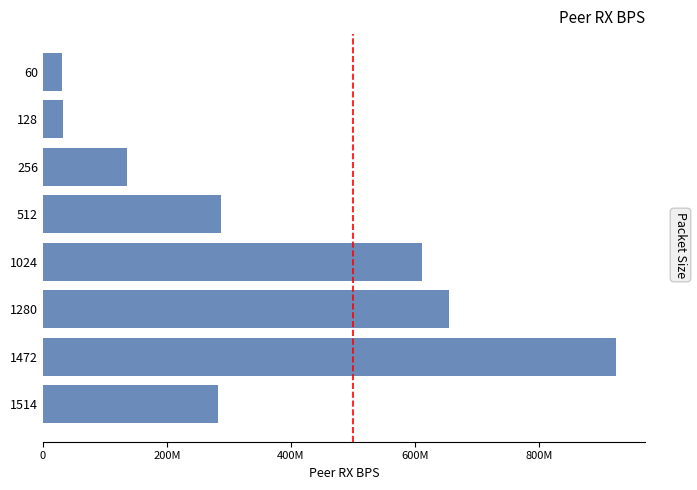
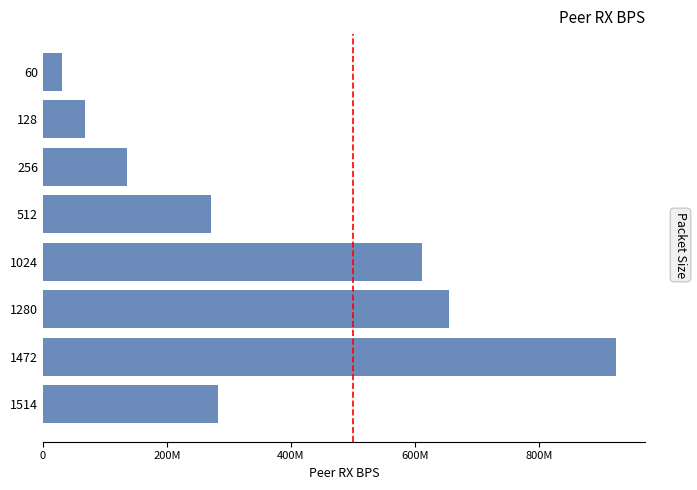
  {
    "60": 30000000,
-   "128": 30000000,
+   "128": 70000000,
    "256": 140000000,
-   "512": 290000000,
+   "512": 270000000,
    "1024": 610000000,
    "1280": 650000000,
    "1472": 930000000,
    "1514": 280000000
  }
